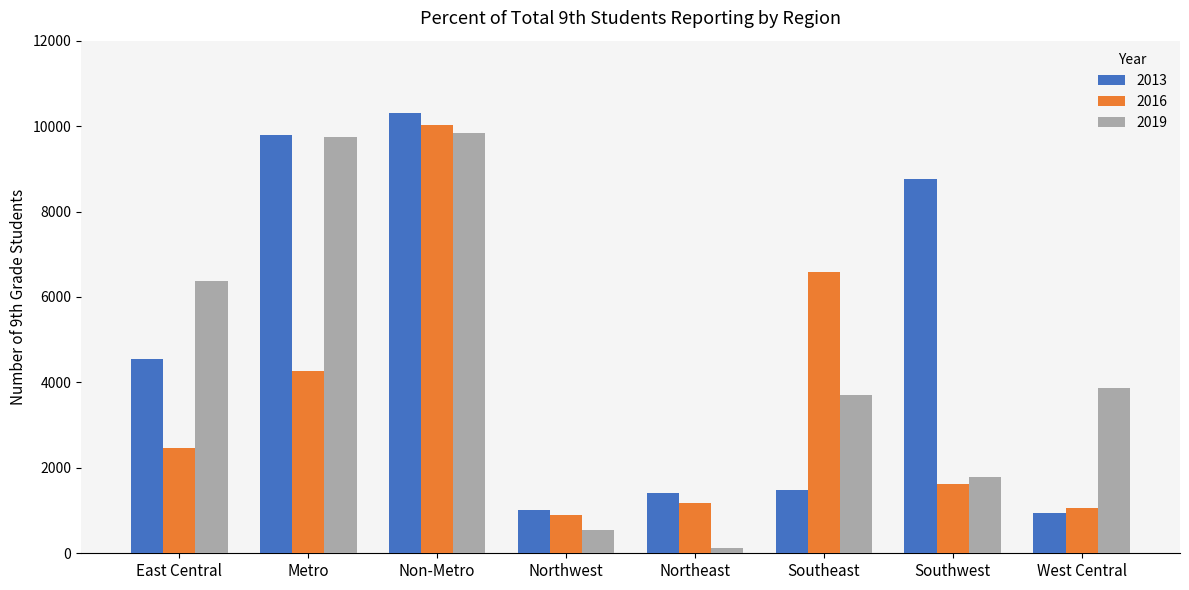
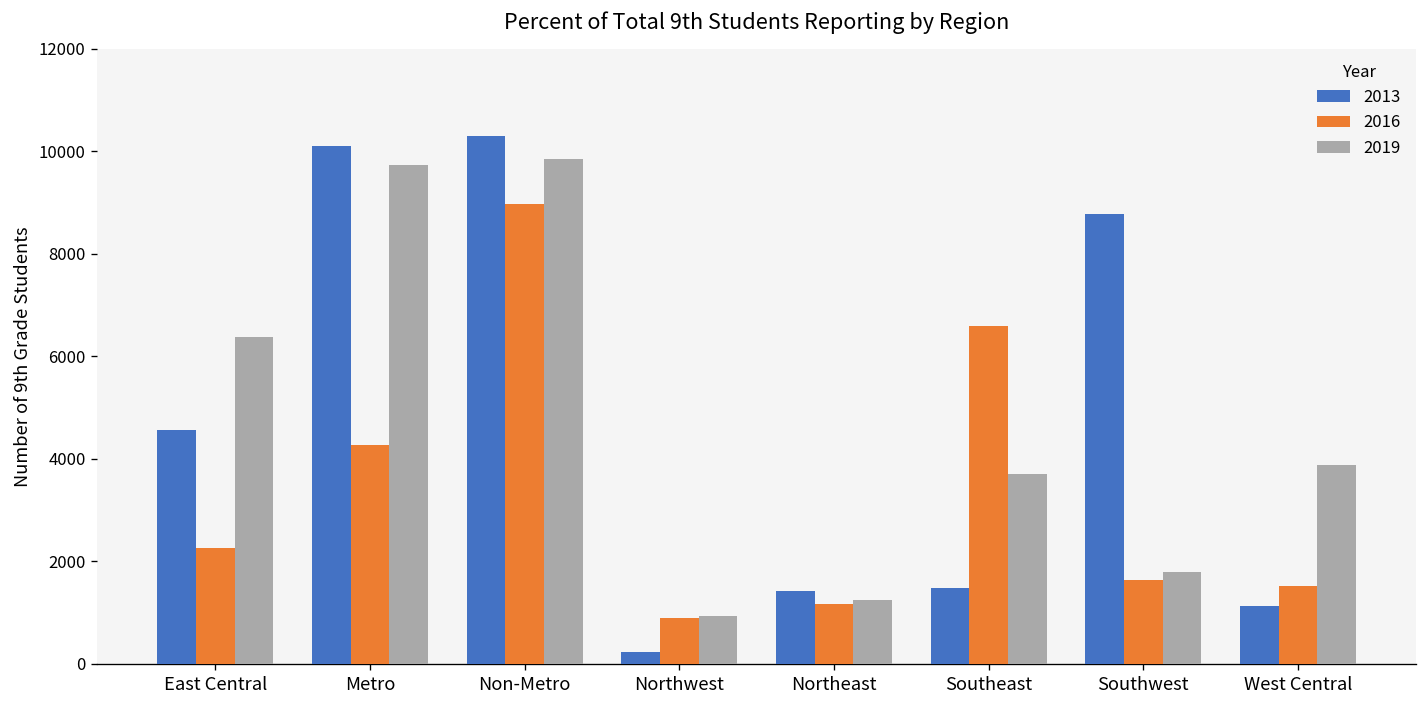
  {
    "2013": {
      "East Central": 4600,
-     "Metro": 9800,
+     "Metro": 10100,
      "Non-Metro": 10300,
-     "Northwest": 1000,
+     "Northwest": 200,
      "Northeast": 1400,
      "Southeast": 1500,
      "Southwest": 8800,
-     "West Central": 900
+     "West Central": 1100
    },
    "2016": {
-     "East Central": 2500,
+     "East Central": 2300,
      "Metro": 4300,
-     "Non-Metro": 10000,
+     "Non-Metro": 9000,
      "Northwest": 900,
      "Northeast": 1200,
      "Southeast": 6600,
      "Southwest": 1600,
-     "West Central": 1000
+     "West Central": 1500
    },
    "2019": {
      "East Central": 6400,
      "Metro": 9700,
      "Non-Metro": 9800,
-     "Northwest": 600,
-     "Northeast": 100,
+     "Northwest": 900,
+     "Northeast": 1200,
      "Southeast": 3700,
      "Southwest": 1800,
      "West Central": 3900
    }
  }
